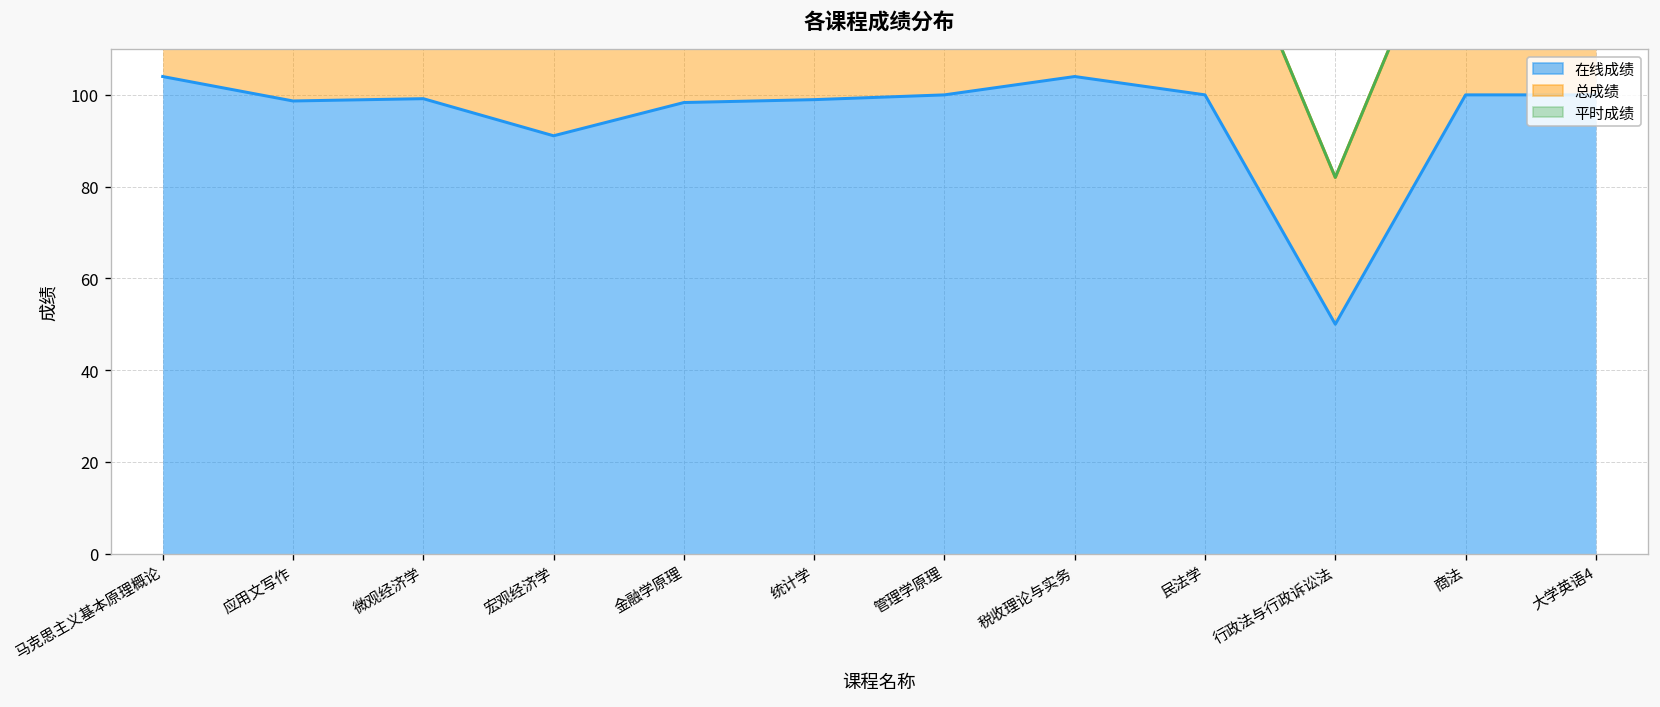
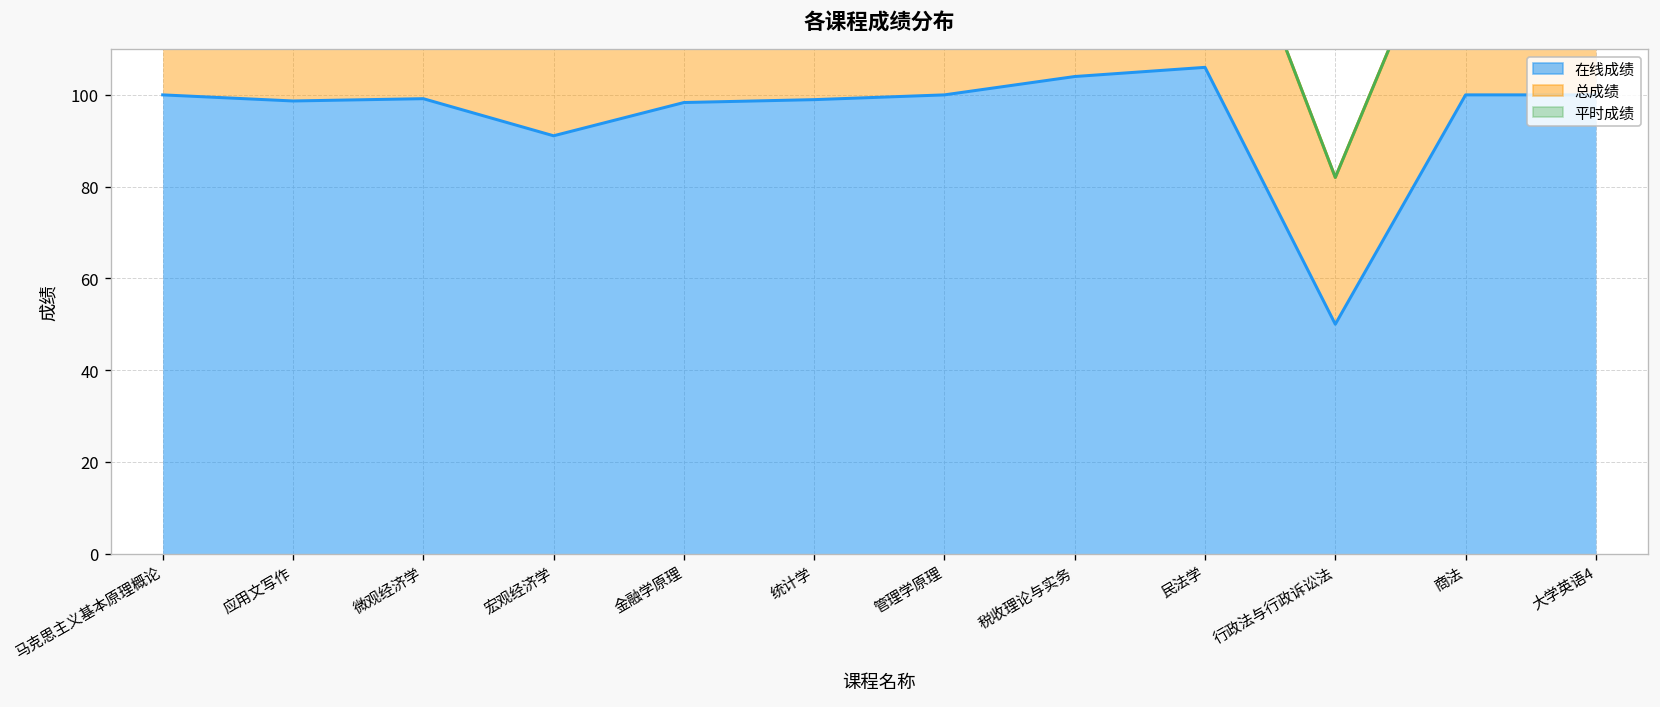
  {
    "在线成绩": {
-     "马克思主义基本原理概论": 104,
+     "马克思主义基本原理概论": 100,
      "应用文写作": 99,
      "微观经济学": 99,
      "宏观经济学": 91,
      "金融学原理": 98,
      "统计学": 99,
      "管理学原理": 100,
      "税收理论与实务": 104,
-     "民法学": 100,
+     "民法学": 106,
      "行政法与行政诉讼法": 50,
      "商法": 100
    }
  }
